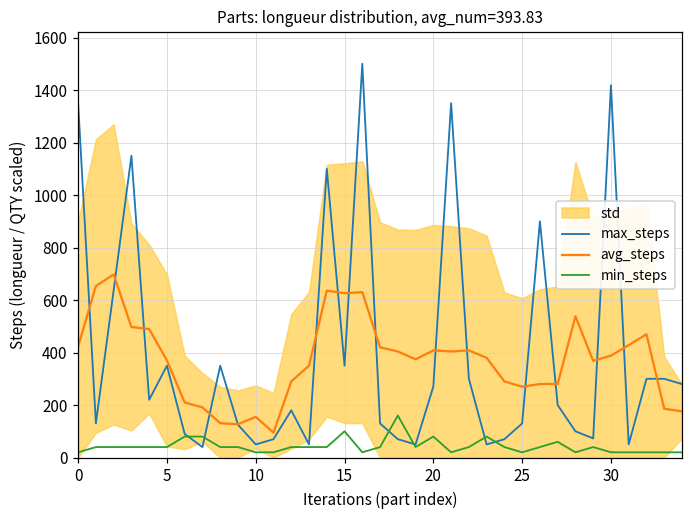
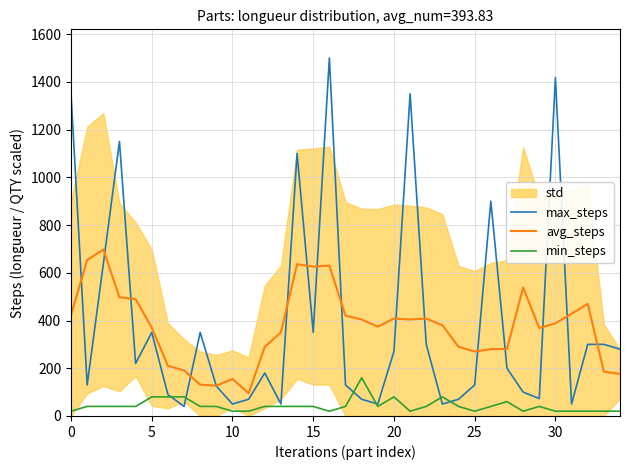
  {
    "max_steps": {
      "0": 1350,
      "5": 350,
      "10": 50,
      "15": 350,
      "20": 270,
      "25": 130,
      "30": 1420
    },
    "std": {
      "0": 900,
      "20": 890,
      "25": 610
    },
    "avg_steps": {
      "0": 420,
      "5": 370,
      "10": 160,
      "15": 630,
      "20": 410,
      "25": 270,
      "30": 390
    },
    "min_steps": {
      "0": 20,
-     "5": 40,
+     "5": 80,
      "10": 20,
-     "15": 100,
+     "15": 40,
      "20": 80,
      "25": 20,
      "30": 20
    }
  }
